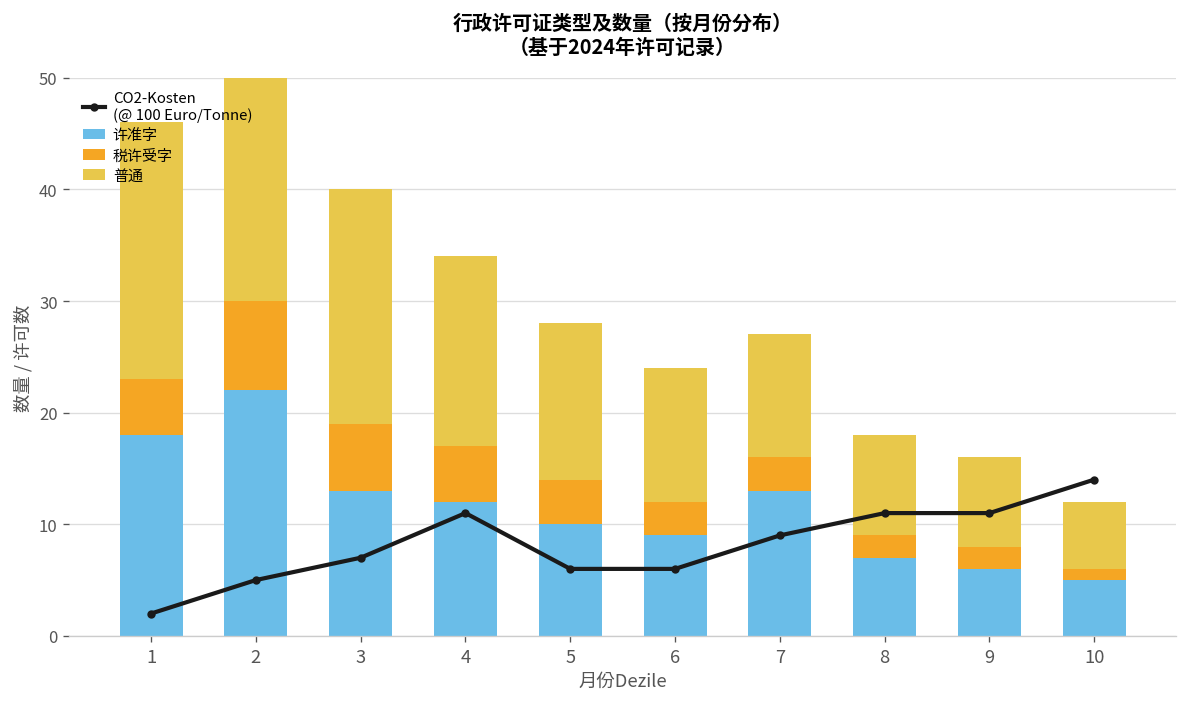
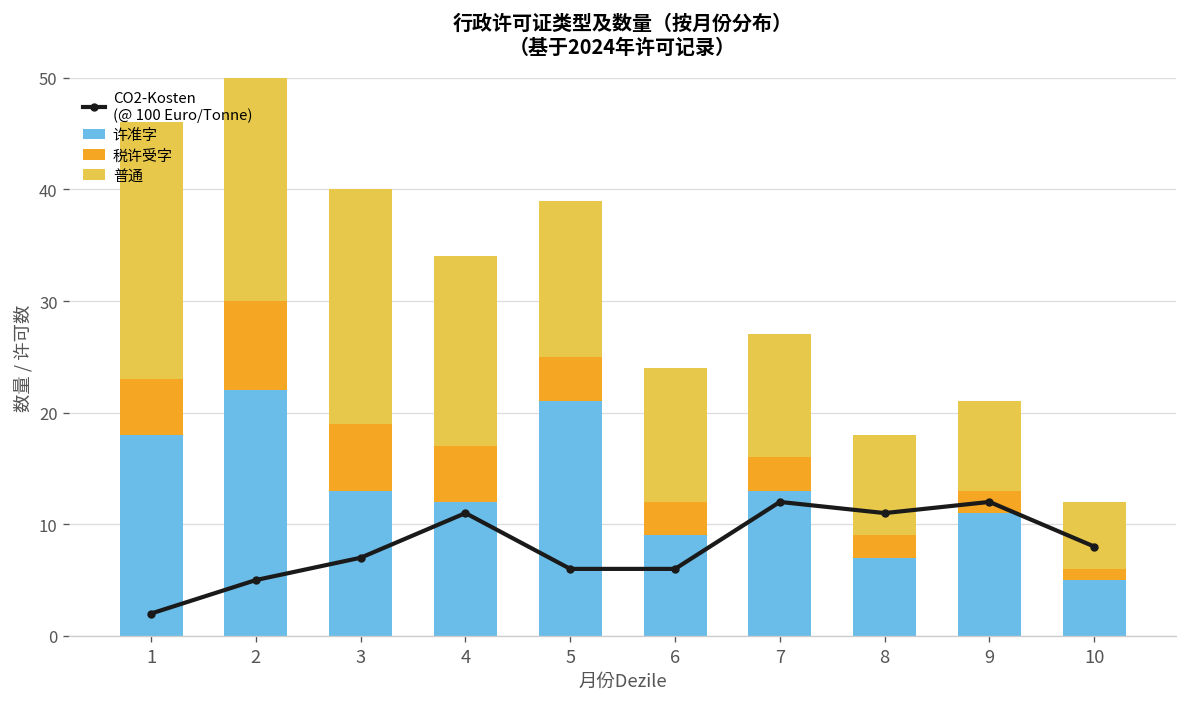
  {
    "CO2-Kosten (@ 100 Euro/Tonne)": {
      "1": 2,
      "2": 5,
      "3": 7,
      "4": 11,
      "5": 6,
      "6": 6,
-     "7": 9,
+     "7": 12,
      "8": 11,
-     "9": 11,
-     "10": 14
+     "9": 12,
+     "10": 8
    },
    "许准字": {
      "1": 18,
      "2": 22,
      "3": 13,
      "4": 12,
-     "5": 10,
+     "5": 21,
      "6": 9,
      "7": 13,
      "8": 7,
-     "9": 6,
+     "9": 11,
      "10": 5
    }
  }
